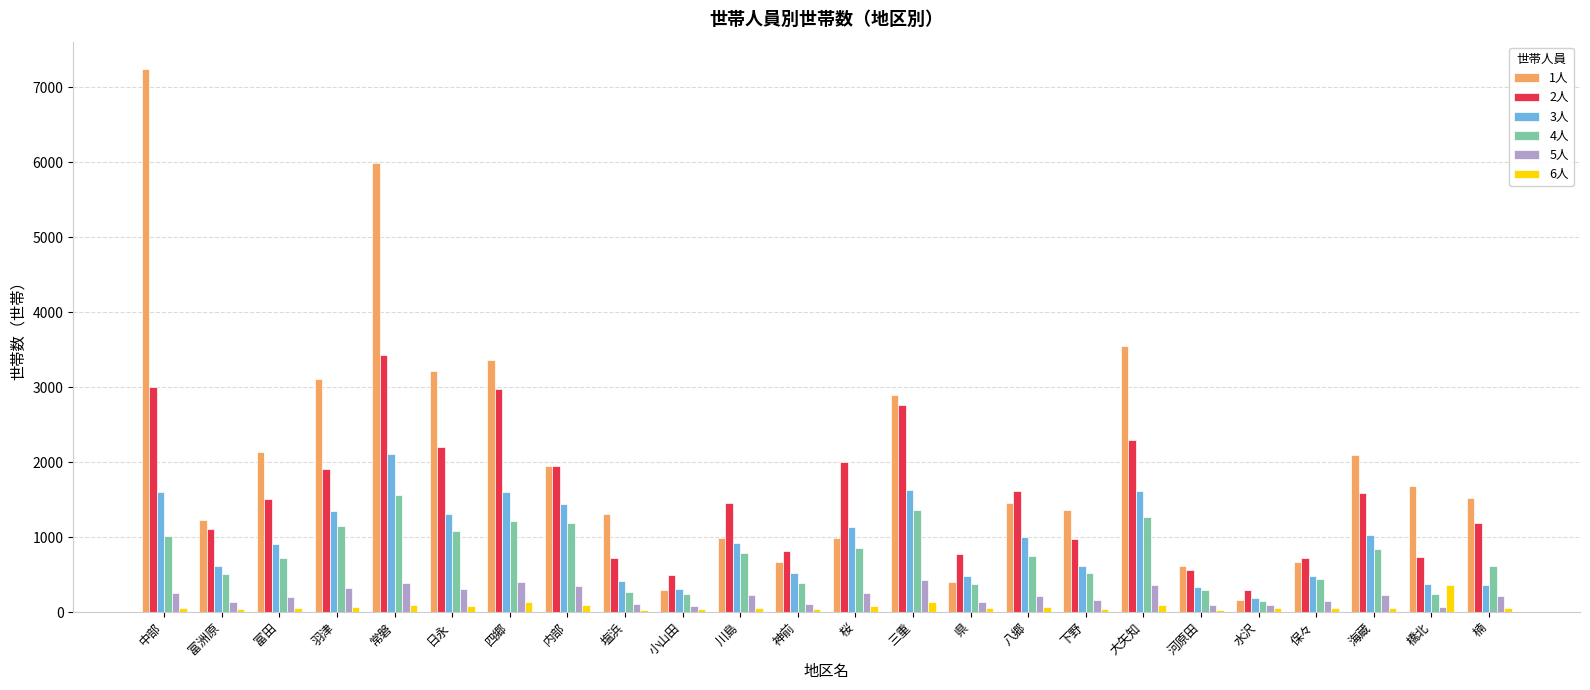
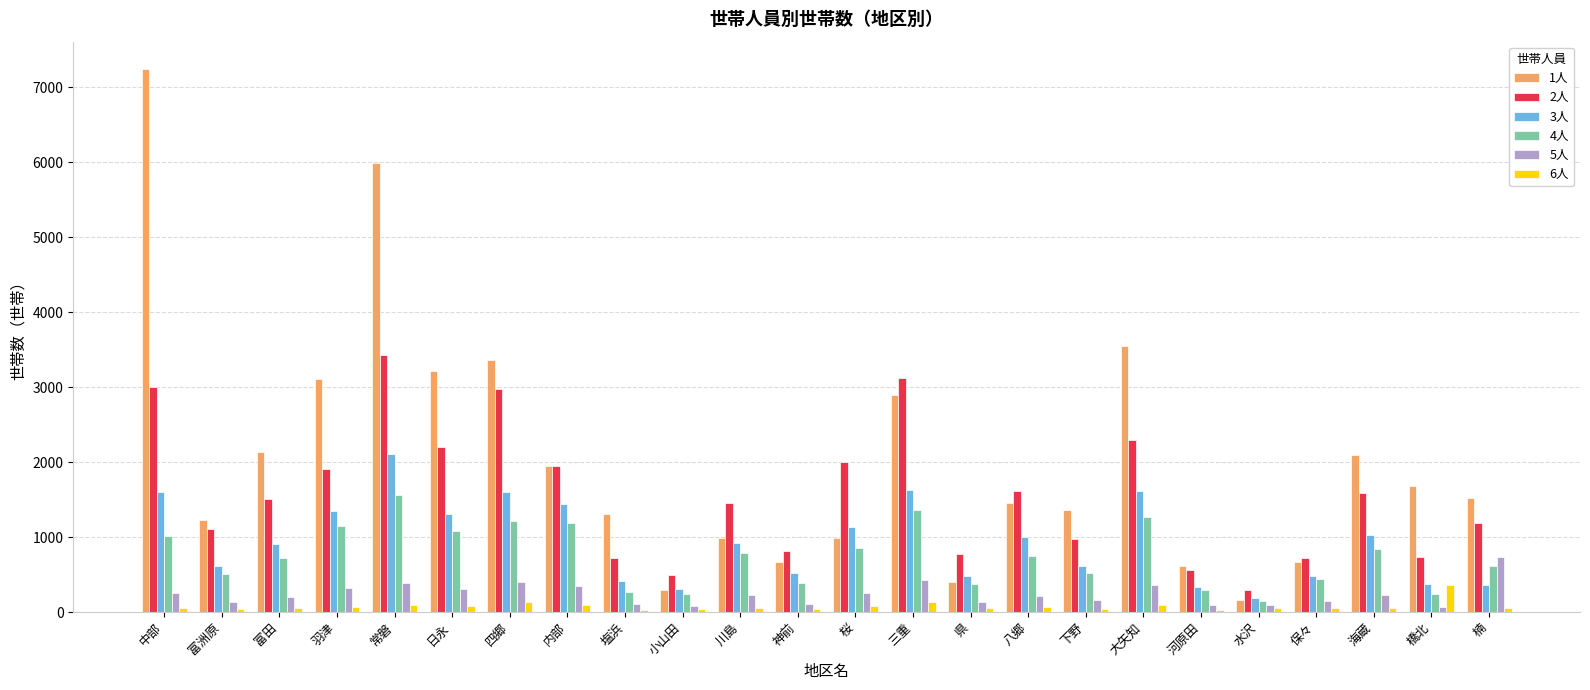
  {
    "1人": {
      "中部": 7200,
      "富洲原": 1200,
      "富田": 2100,
      "羽津": 3100,
      "常磐": 6000,
      "日永": 3200,
      "四郷": 3400,
      "内部": 1900,
      "塩浜": 1300,
      "小山田": 300,
      "川島": 1000,
      "神前": 700,
      "桜": 1000,
      "三重": 2900,
      "県": 400,
      "八郷": 1500,
      "下野": 1400,
      "大矢知": 3500,
      "河原田": 600,
      "水沢": 200,
      "保々": 700,
      "海蔵": 2100,
      "橋北": 1700,
      "楠": 1500
    },
    "2人": {
      "中部": 3000,
      "富洲原": 1100,
      "富田": 1500,
      "羽津": 1900,
      "常磐": 3400,
      "日永": 2200,
      "四郷": 3000,
      "内部": 1900,
      "塩浜": 700,
      "小山田": 500,
      "川島": 1400,
      "神前": 800,
      "桜": 2000,
-     "三重": 2800,
+     "三重": 3100,
      "県": 800,
      "八郷": 1600,
      "下野": 1000,
      "大矢知": 2300,
      "河原田": 600,
      "水沢": 300,
      "保々": 700,
      "海蔵": 1600,
      "橋北": 700,
      "楠": 1200
    },
    "3人": {
      "中部": 1600,
      "富洲原": 600,
      "富田": 900,
      "羽津": 1300,
      "常磐": 2100,
      "日永": 1300,
      "四郷": 1600,
      "内部": 1400,
      "塩浜": 400,
      "小山田": 300,
      "川島": 900,
      "神前": 500,
      "桜": 1100,
      "三重": 1600,
      "県": 500,
      "八郷": 1000,
      "下野": 600,
      "大矢知": 1600,
      "河原田": 300,
      "水沢": 200,
      "保々": 500,
      "海蔵": 1000,
      "橋北": 400,
      "楠": 400
    },
    "4人": {
      "中部": 1000,
      "富洲原": 500,
      "富田": 700,
      "羽津": 1100,
      "常磐": 1600,
      "日永": 1100,
      "四郷": 1200,
      "内部": 1200,
      "塩浜": 300,
      "小山田": 200,
      "川島": 800,
      "神前": 400,
      "桜": 900,
      "三重": 1400,
      "県": 400,
      "八郷": 800,
      "下野": 500,
      "大矢知": 1300,
      "河原田": 300,
      "水沢": 200,
      "保々": 400,
      "海蔵": 800,
      "橋北": 200,
      "楠": 600
    },
    "5人": {
      "中部": 300,
      "富洲原": 100,
      "富田": 200,
      "羽津": 300,
      "常磐": 400,
      "日永": 300,
      "四郷": 400,
      "内部": 300,
      "塩浜": 100,
      "小山田": 100,
      "川島": 200,
      "神前": 100,
      "桜": 300,
      "三重": 400,
      "県": 100,
      "八郷": 200,
      "下野": 200,
      "大矢知": 400,
      "河原田": 100,
      "水沢": 100,
      "保々": 200,
      "海蔵": 200,
      "橋北": 100,
-     "楠": 200
+     "楠": 700
    },
    "6人": {
      "中部": 100,
      "富洲原": 0,
      "富田": 100,
      "羽津": 100,
      "常磐": 100,
      "日永": 100,
      "四郷": 100,
      "内部": 100,
      "小山田": 0,
      "川島": 100,
      "神前": 0,
      "桜": 100,
      "三重": 100,
      "県": 100,
      "八郷": 100,
      "下野": 0,
      "大矢知": 100,
      "水沢": 0,
      "保々": 100,
      "海蔵": 100,
      "橋北": 400,
      "楠": 100
    }
  }
